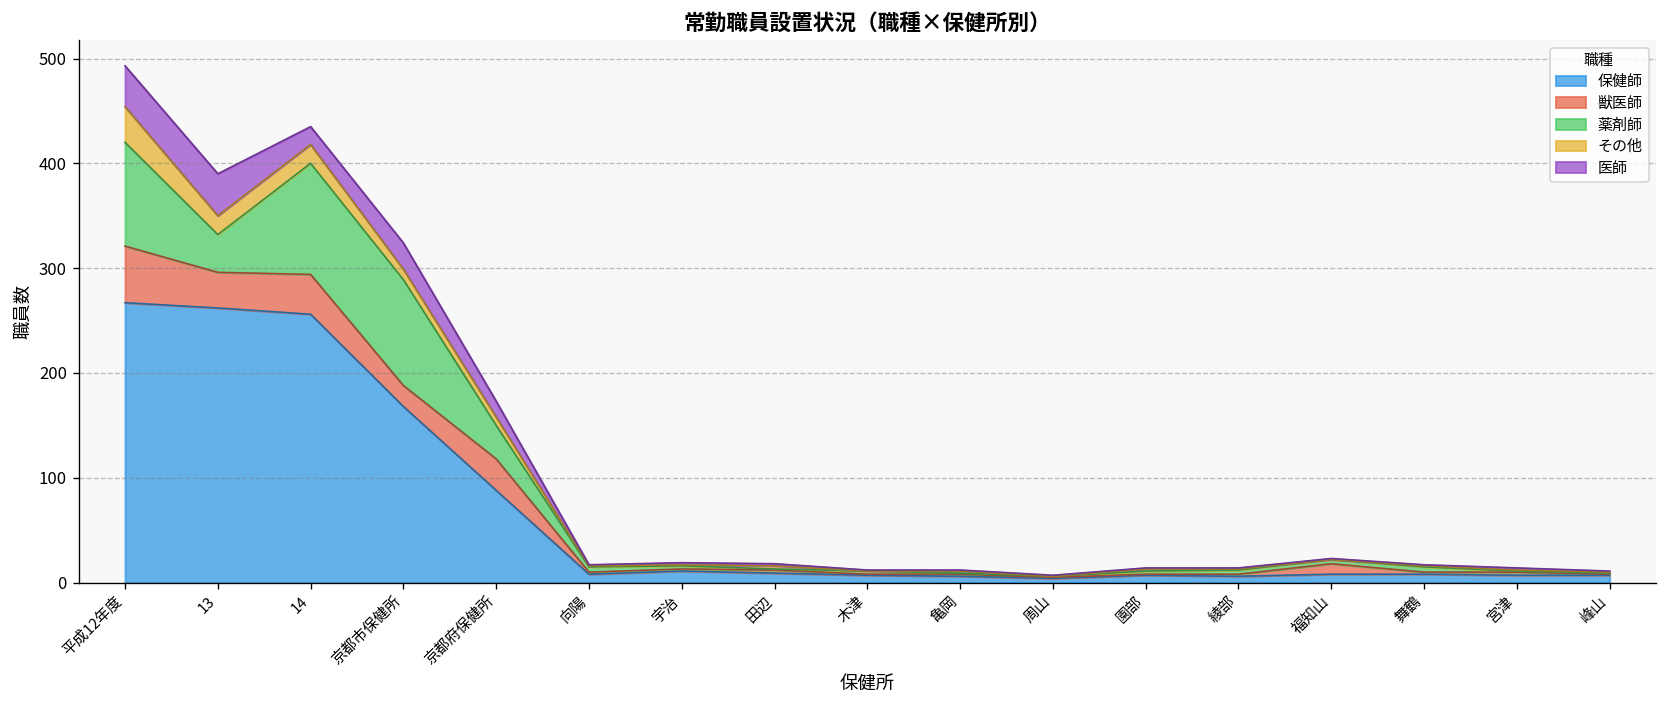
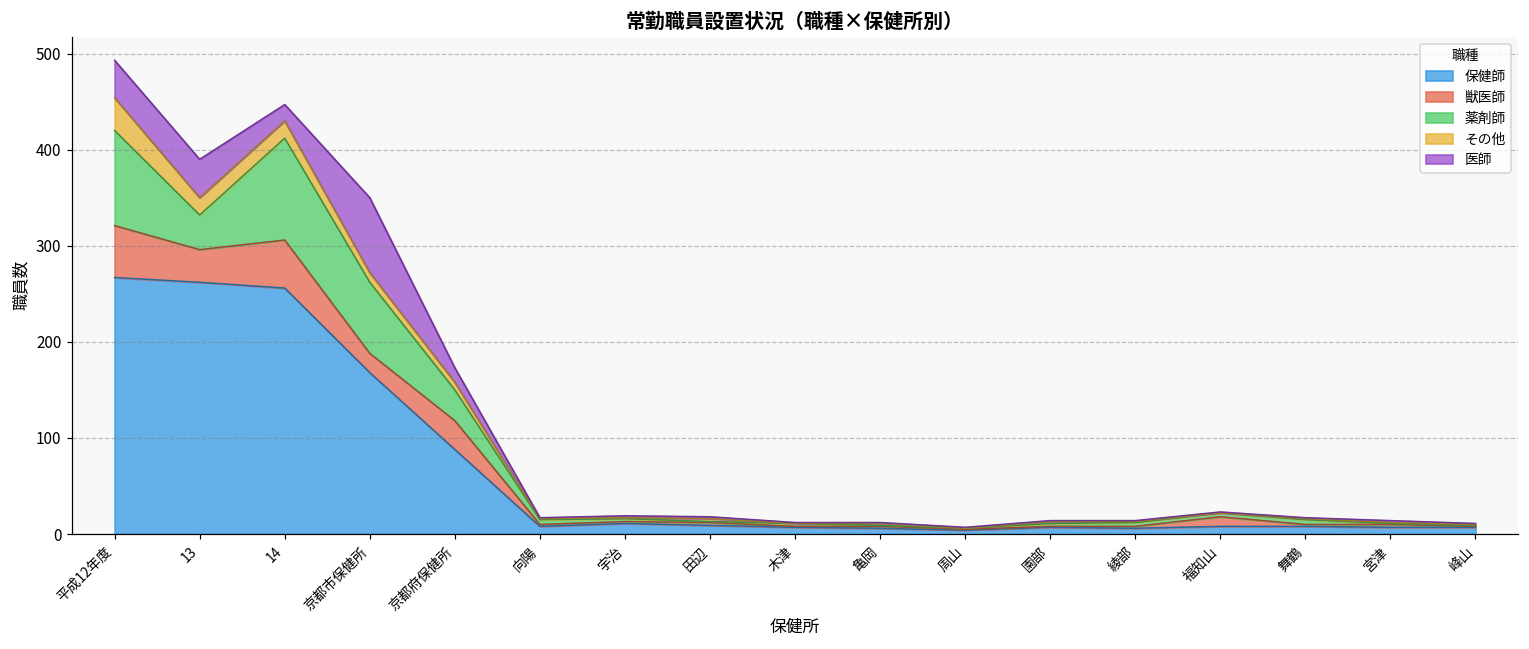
  {
    "保健師": {
      "平成12年度": 270,
      "13": 260,
      "14": 260,
      "京都市保健所": 170,
      "京都府保健所": 90,
      "田辺": 10,
      "福知山": 10,
      "宮津": 10
    },
    "獣医師": {
      "平成12年度": 50,
      "13": 30,
-     "14": 40,
+     "14": 50,
      "京都市保健所": 20,
      "京都府保健所": 30,
      "福知山": 10
    },
    "薬剤師": {
      "平成12年度": 100,
      "13": 40,
      "14": 110,
-     "京都市保健所": 100,
+     "京都市保健所": 70,
      "京都府保健所": 30
    },
    "その他": {
      "平成12年度": 30,
      "13": 20,
      "14": 20,
      "京都市保健所": 10,
      "京都府保健所": 10
    },
    "医師": {
      "平成12年度": 40,
      "13": 40,
      "14": 20,
-     "京都市保健所": 30,
+     "京都市保健所": 80,
      "京都府保健所": 20
    }
  }
